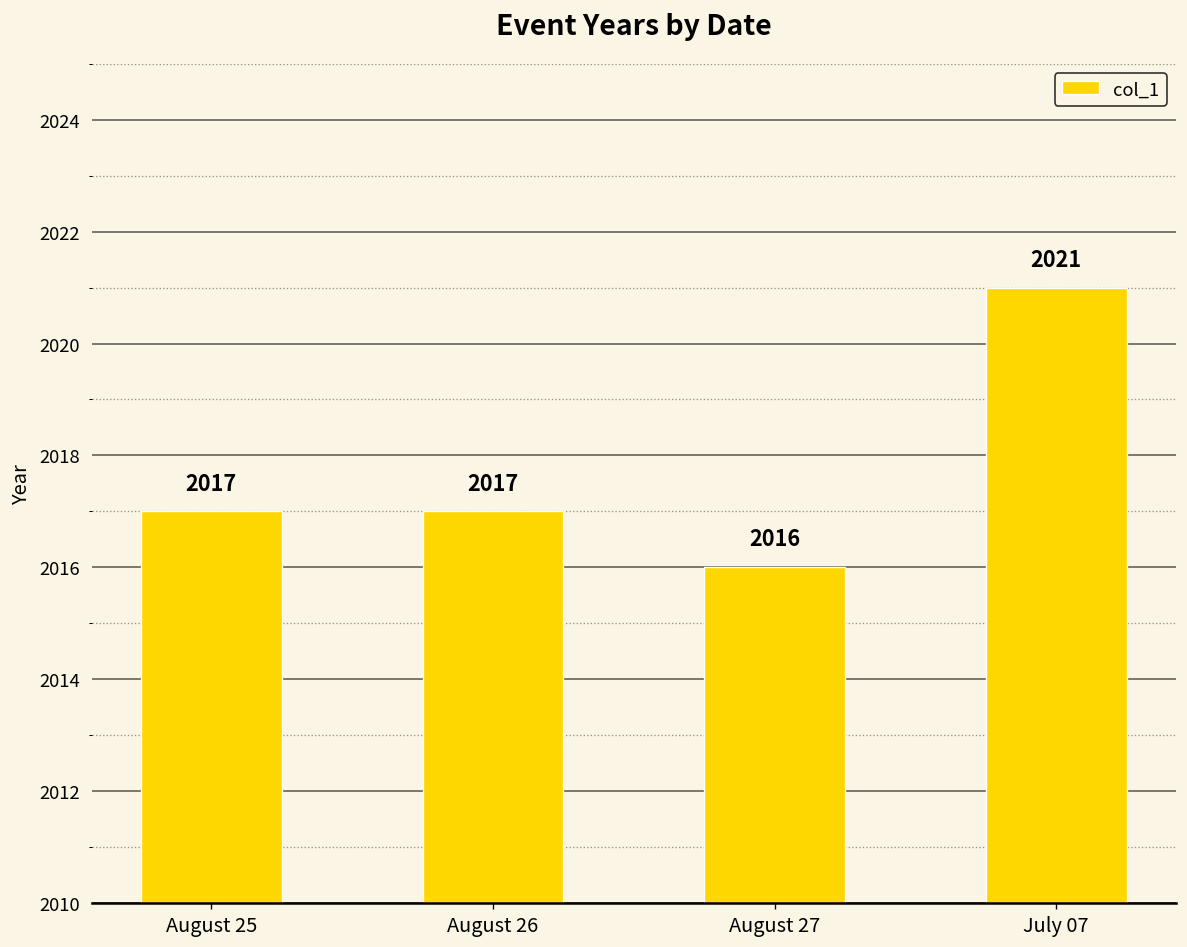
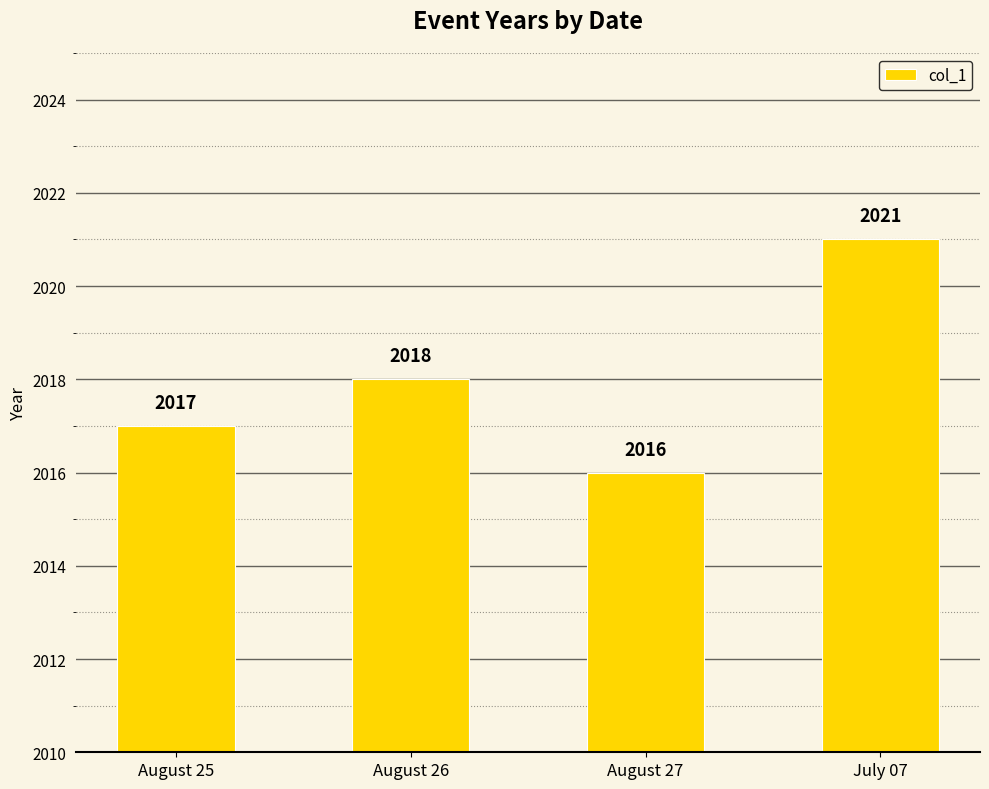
  {
    "August 25": 2017,
-   "August 26": 2017,
+   "August 26": 2018,
    "August 27": 2016,
    "July 07": 2021
  }
